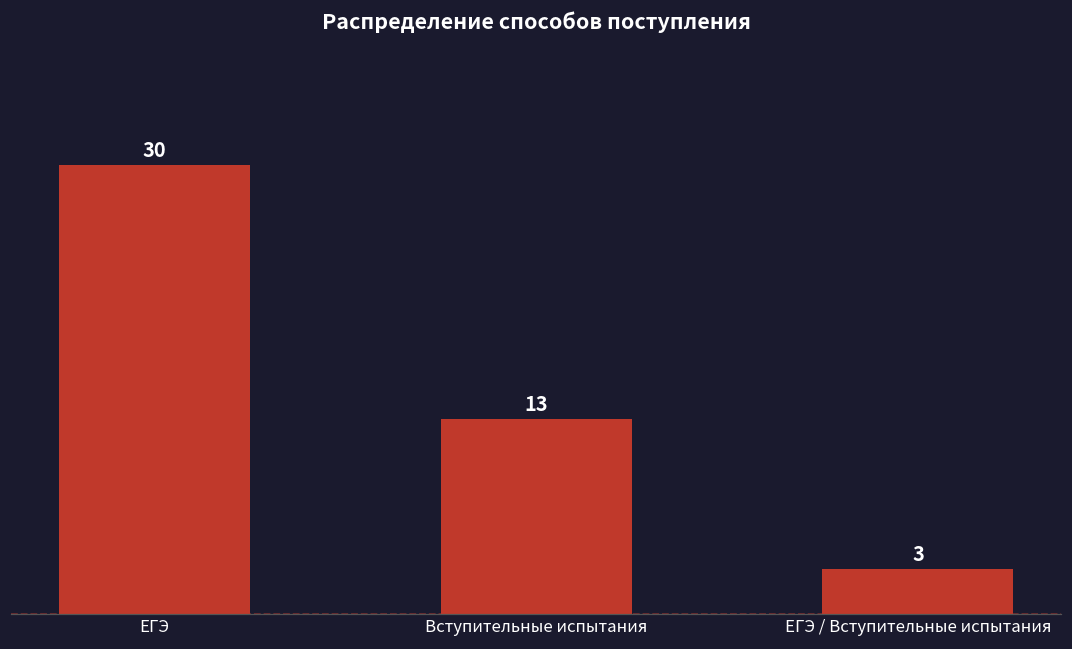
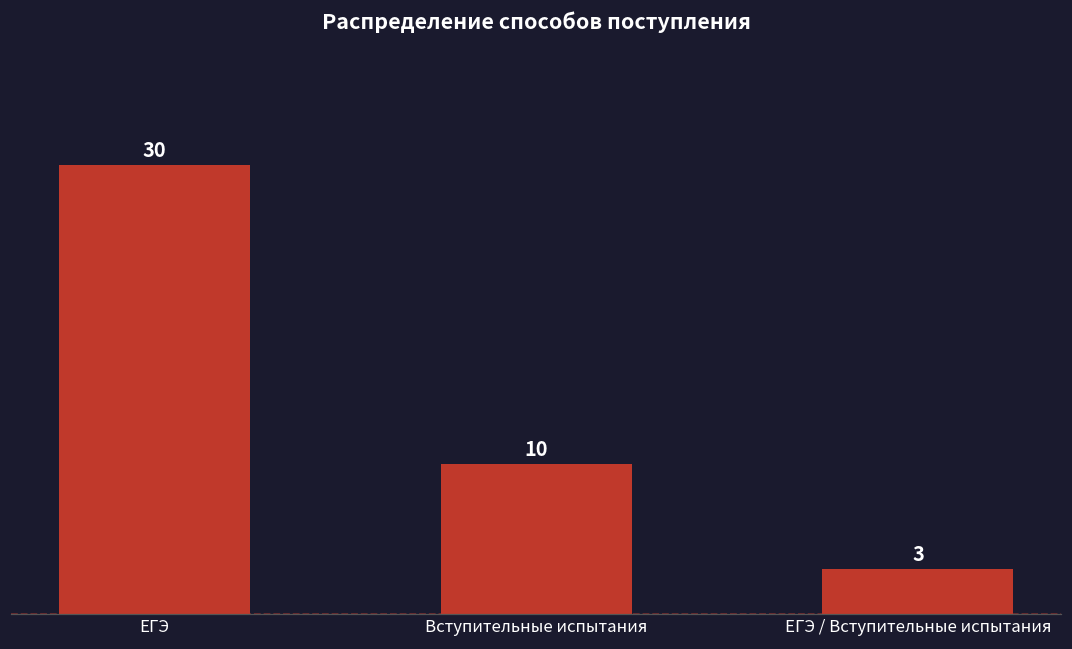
  {
    "ЕГЭ": 30,
-   "Вступительные испытания": 13,
+   "Вступительные испытания": 10,
    "ЕГЭ / Вступительные испытания": 3
  }
